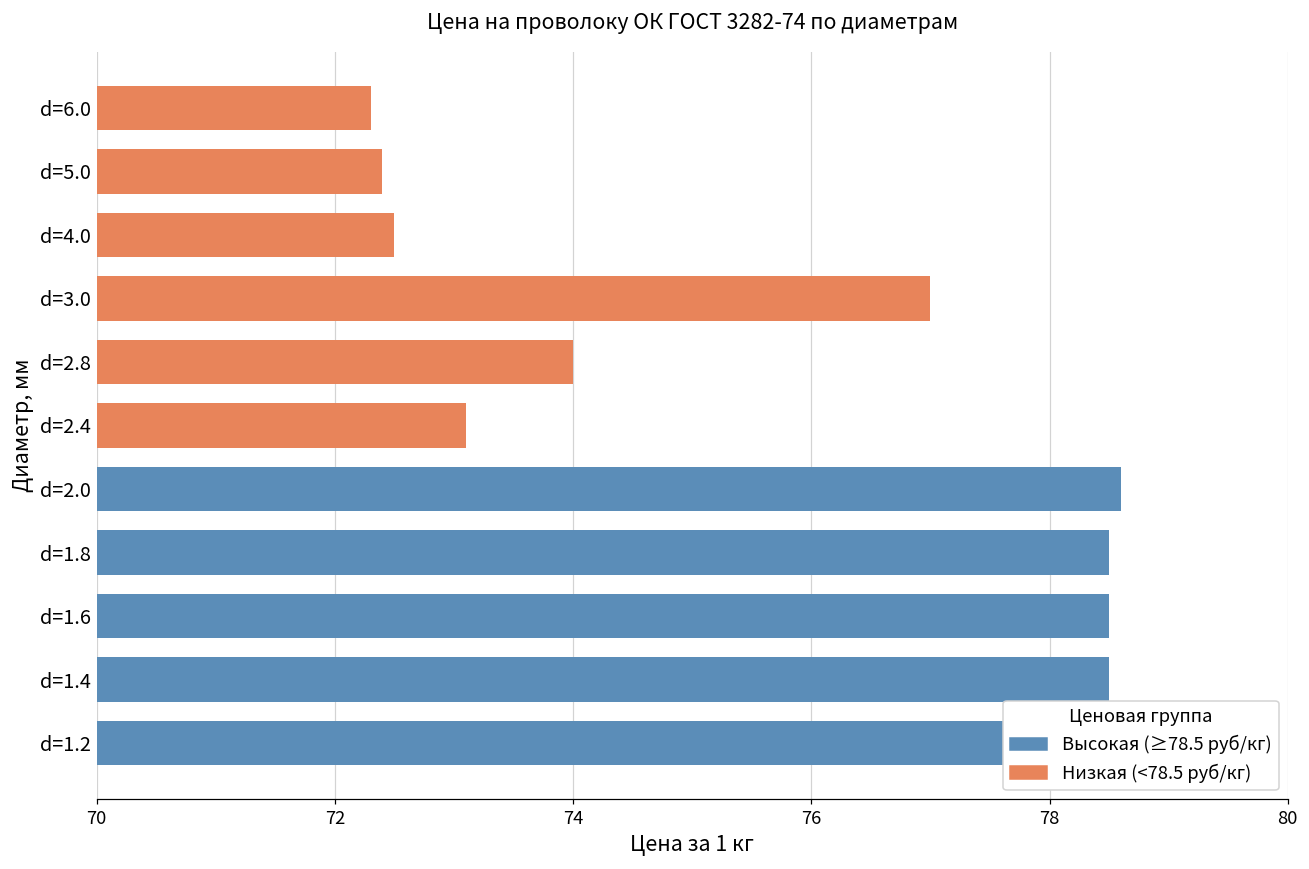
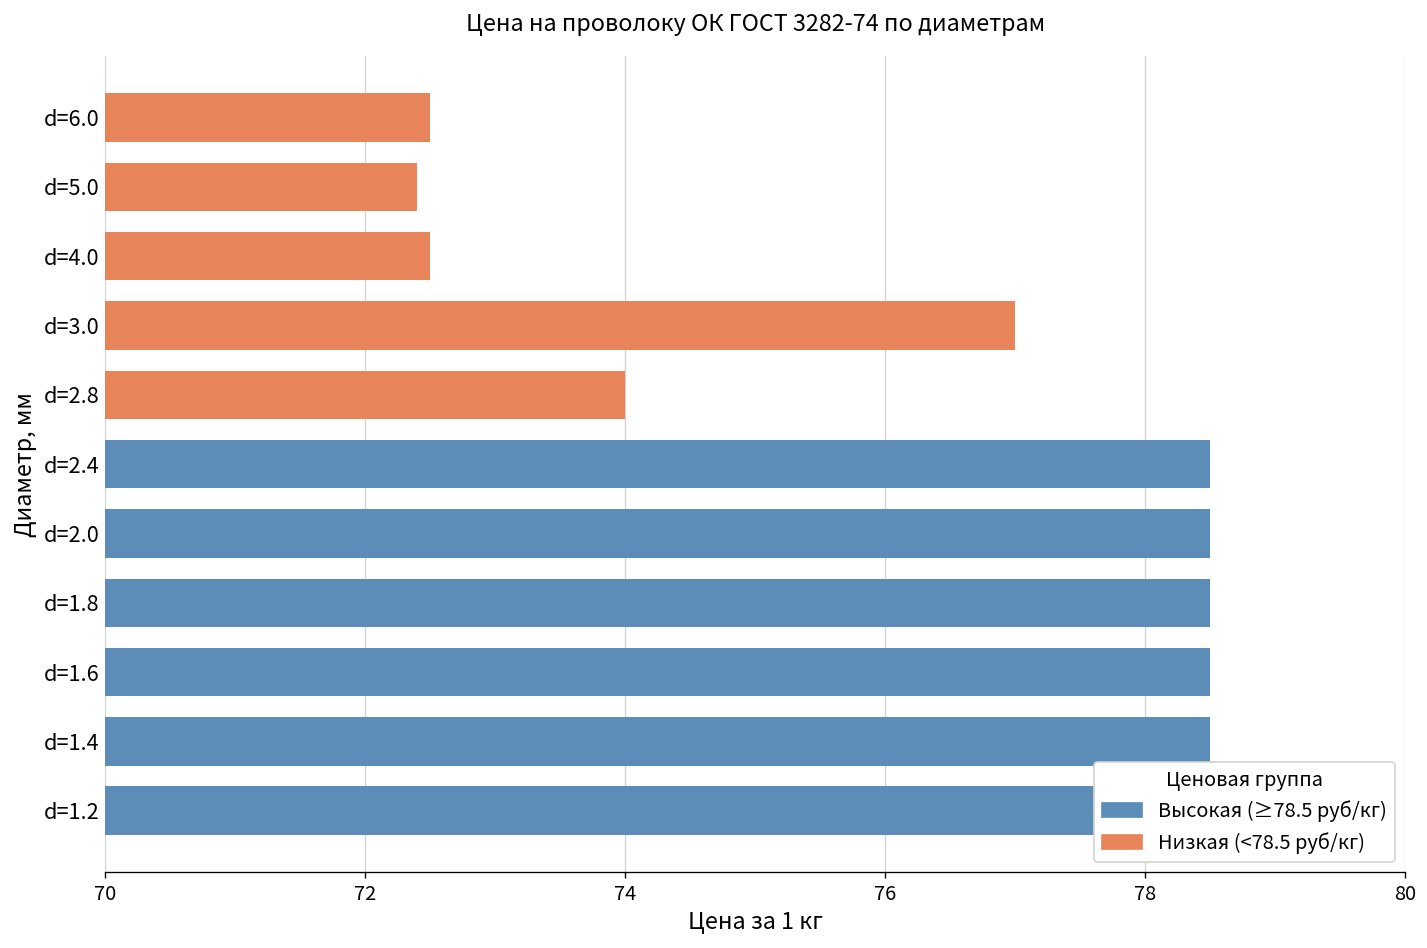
  {
-   "d=6.0": 72.3,
+   "d=6.0": 72.5,
    "d=5.0": 72.4,
    "d=4.0": 72.5,
    "d=3.0": 77.0,
    "d=2.8": 74.0,
-   "d=2.4": 73.1,
-   "d=2.0": 78.6,
+   "d=2.4": 78.5,
+   "d=2.0": 78.5,
    "d=1.8": 78.5,
    "d=1.6": 78.5,
    "d=1.4": 78.5
  }
